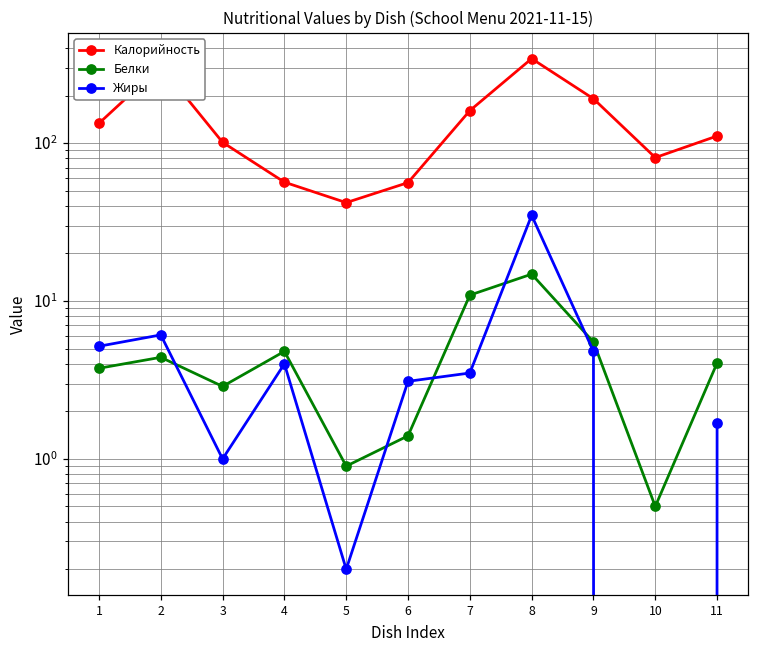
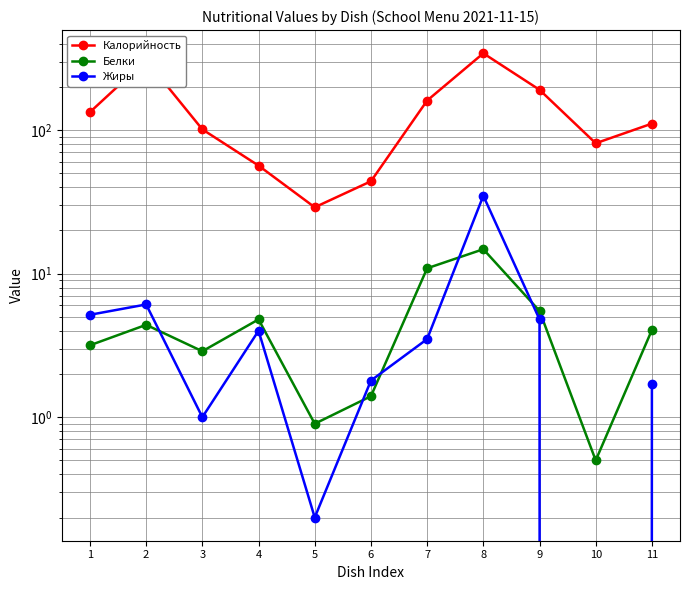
  {
    "Калорийность": {
      "1": 130,
      "3": 100,
      "4": 57,
-     "5": 42,
-     "6": 56,
+     "5": 29,
+     "6": 44,
      "7": 160,
      "8": 340,
      "9": 190,
      "10": 80,
      "11": 110
    },
    "Белки": {
-     "1": 3.8,
+     "1": 3.2,
      "2": 4.4,
      "3": 2.9,
      "4": 4.8,
      "5": 0.9,
      "6": 1.4,
      "7": 11,
      "8": 15,
      "9": 5.5,
      "10": 0.5,
      "11": 4.1
    },
    "Жиры": {
      "1": 5.2,
      "2": 6.1,
      "3": 1.0,
      "4": 4.0,
      "5": 0.2,
-     "6": 3.1,
+     "6": 1.8,
      "7": 3.5,
      "8": 35,
      "9": 4.8,
      "11": 1.7
    }
  }
